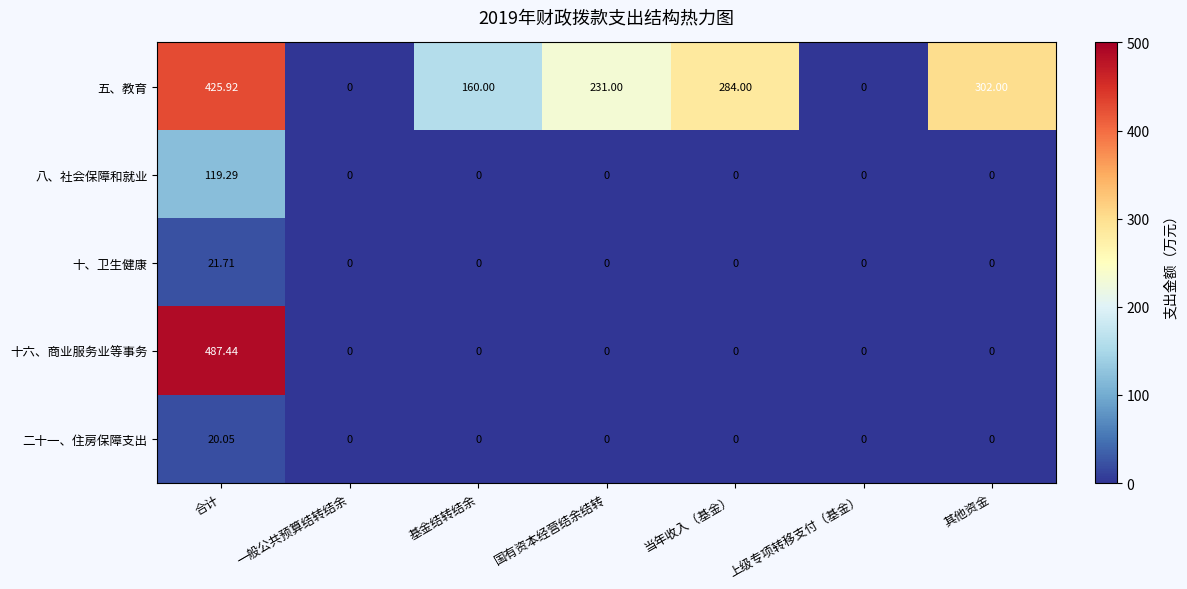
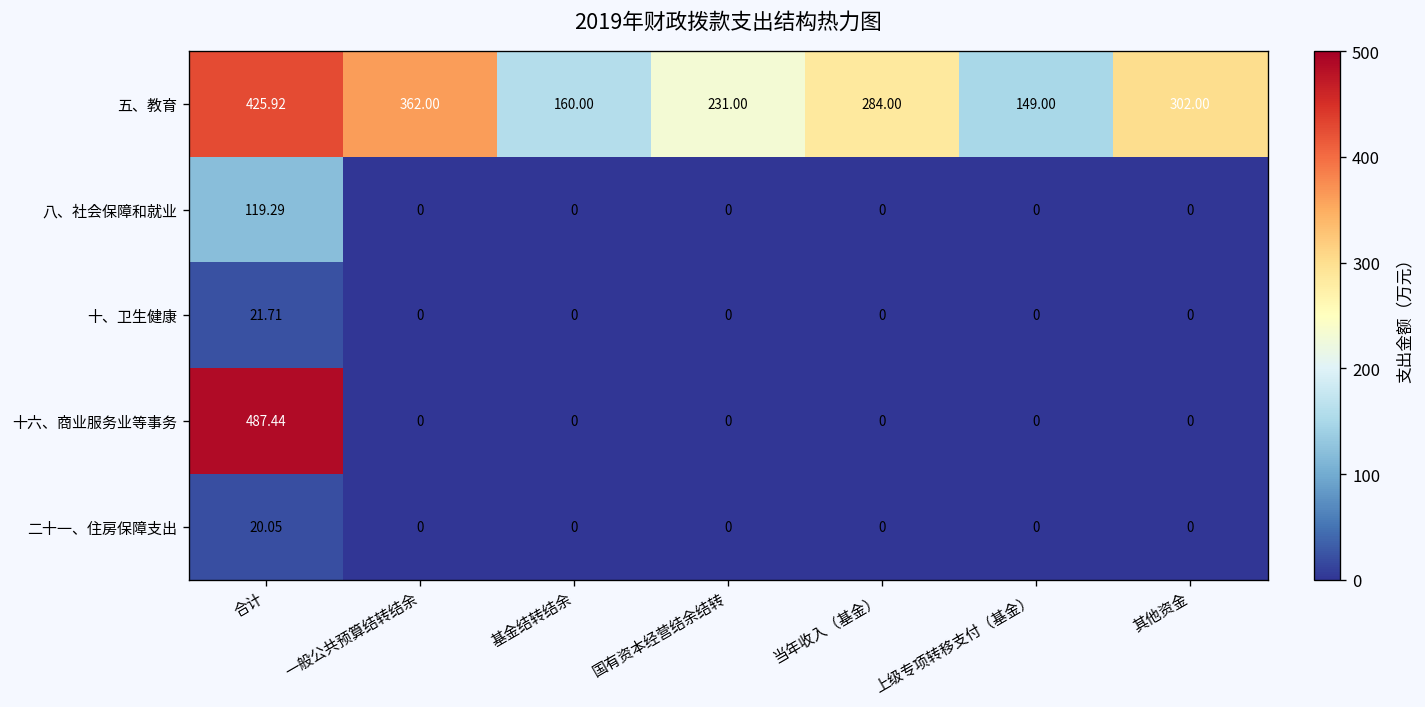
  {
    "五、教育": {
      "合计": 425.92,
-     "一般公共预算结转结余": 0,
+     "一般公共预算结转结余": 362.00,
      "基金结转结余": 160.00,
      "国有资本经营结余结转": 231.00,
      "当年收入（基金）": 284.00,
-     "上级专项转移支付（基金）": 0,
+     "上级专项转移支付（基金）": 149.00,
      "其他资金": 302.00
    },
    "八、社会保障和就业": {
      "合计": 119.29,
      "一般公共预算结转结余": 0,
      "基金结转结余": 0,
      "国有资本经营结余结转": 0,
      "当年收入（基金）": 0,
      "上级专项转移支付（基金）": 0,
      "其他资金": 0
    },
    "十、卫生健康": {
      "合计": 21.71,
      "一般公共预算结转结余": 0,
      "基金结转结余": 0,
      "国有资本经营结余结转": 0,
      "当年收入（基金）": 0,
      "上级专项转移支付（基金）": 0,
      "其他资金": 0
    },
    "十六、商业服务业等事务": {
      "合计": 487.44,
      "一般公共预算结转结余": 0,
      "基金结转结余": 0,
      "国有资本经营结余结转": 0,
      "当年收入（基金）": 0,
      "上级专项转移支付（基金）": 0,
      "其他资金": 0
    },
    "二十一、住房保障支出": {
      "合计": 20.05,
      "一般公共预算结转结余": 0,
      "基金结转结余": 0,
      "国有资本经营结余结转": 0,
      "当年收入（基金）": 0,
      "上级专项转移支付（基金）": 0,
      "其他资金": 0
    }
  }
